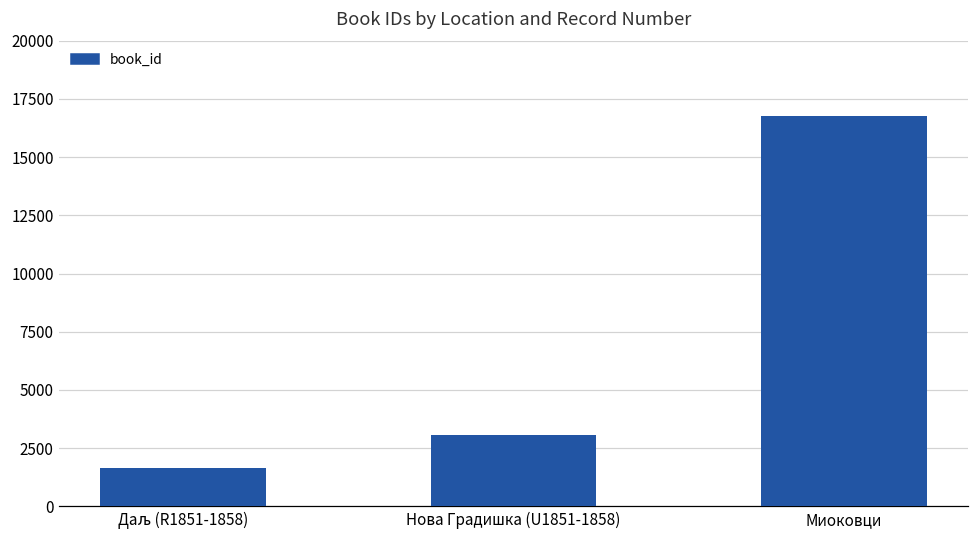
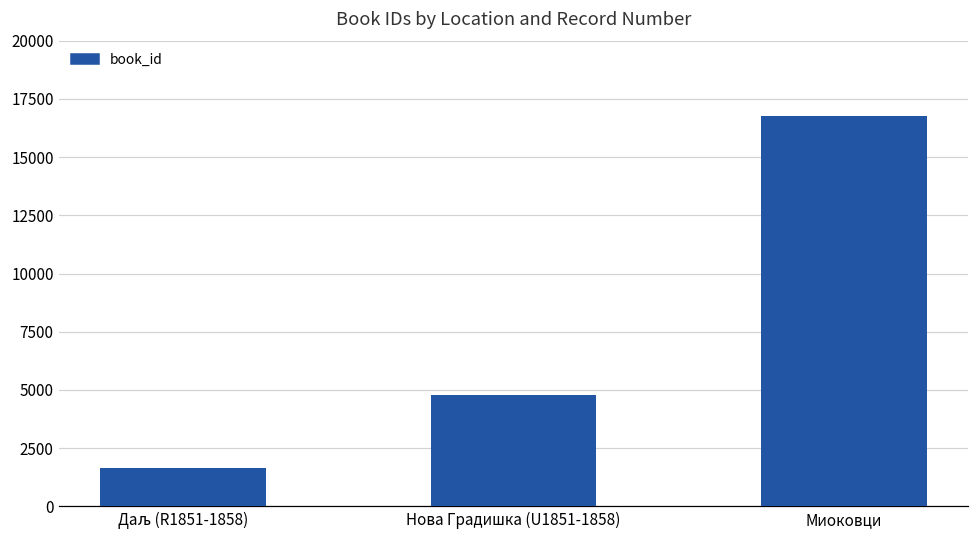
  {
    "Даљ (R1851-1858)": 1600,
-   "Нова Градишка (U1851-1858)": 3000,
+   "Нова Градишка (U1851-1858)": 4800,
    "Миоковци": 16800
  }
